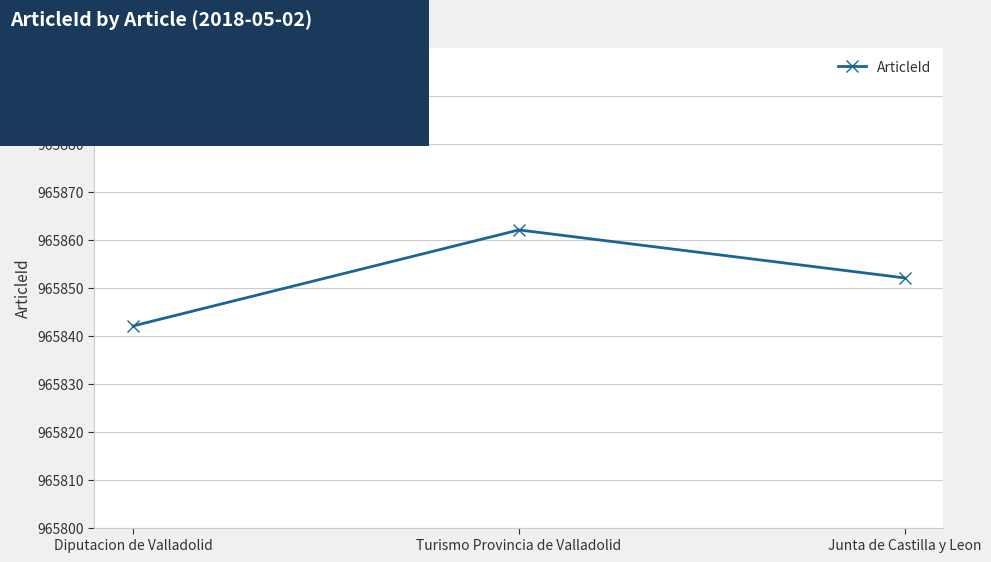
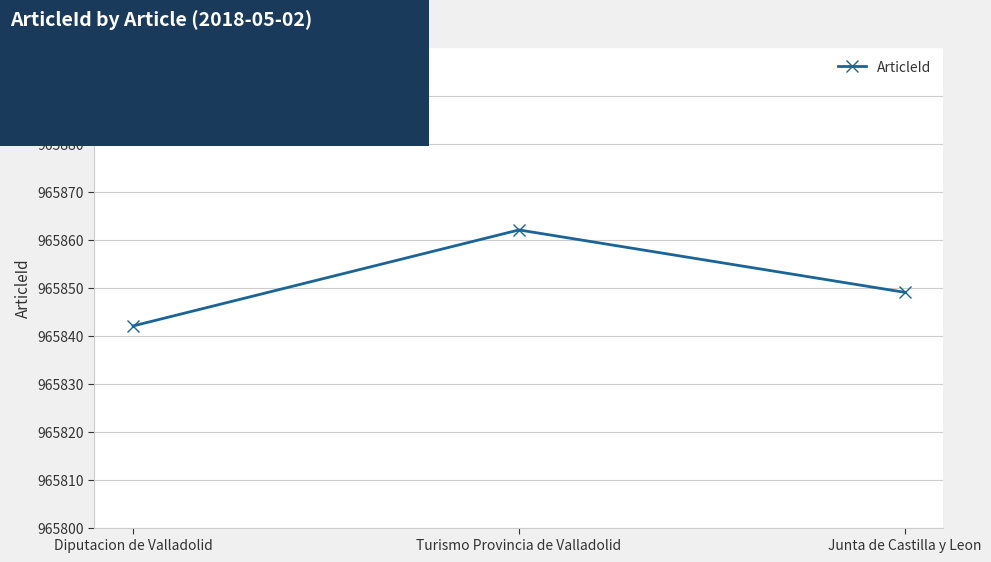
  {
    "Diputacion de Valladolid": 965842,
    "Turismo Provincia de Valladolid": 965862,
-   "Junta de Castilla y Leon": 965852
+   "Junta de Castilla y Leon": 965849
  }
